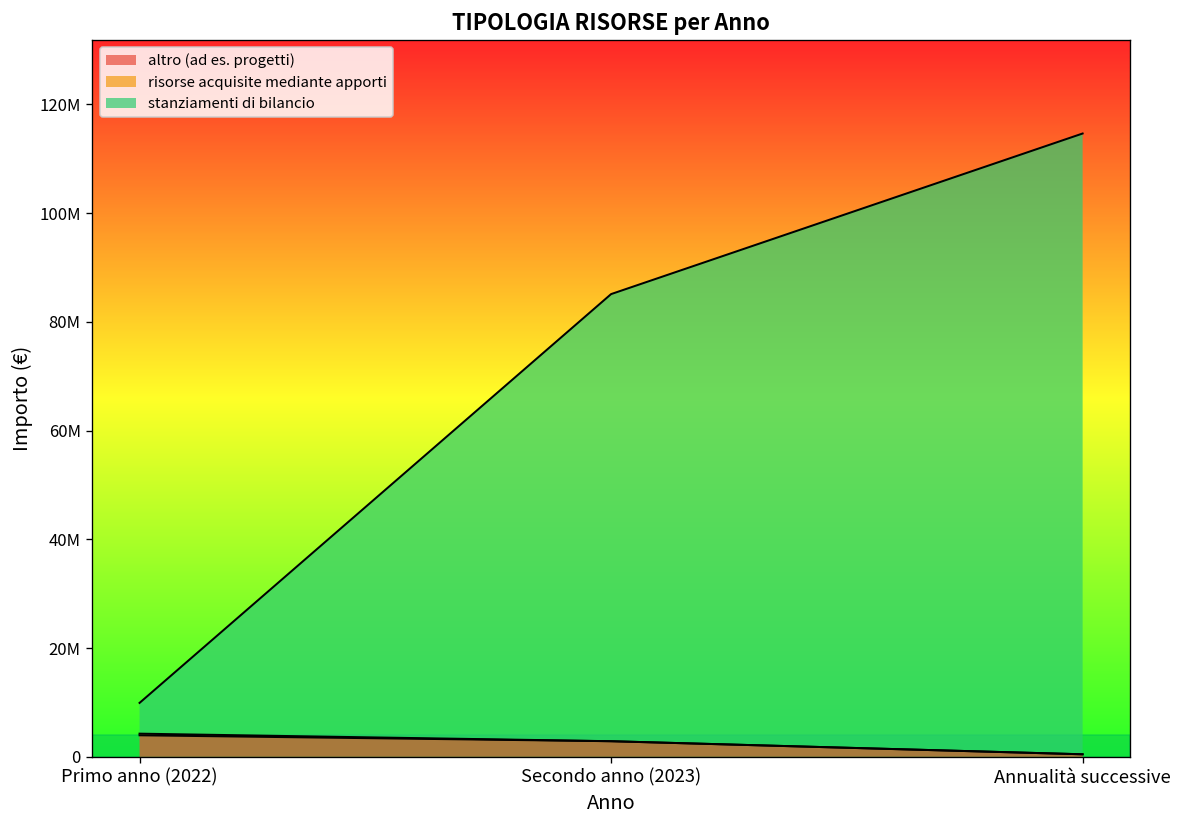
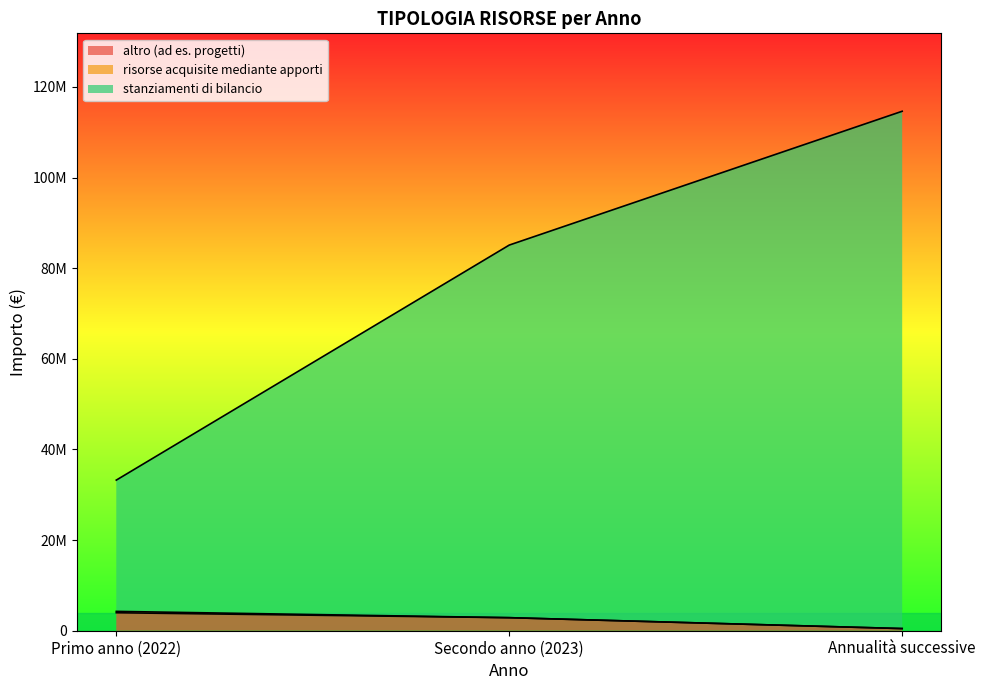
  {
    "stanziamenti di bilancio": {
-     "Primo anno (2022)": 6000000,
+     "Primo anno (2022)": 29000000,
      "Secondo anno (2023)": 82000000,
      "Annualità successive": 114000000
    }
  }
